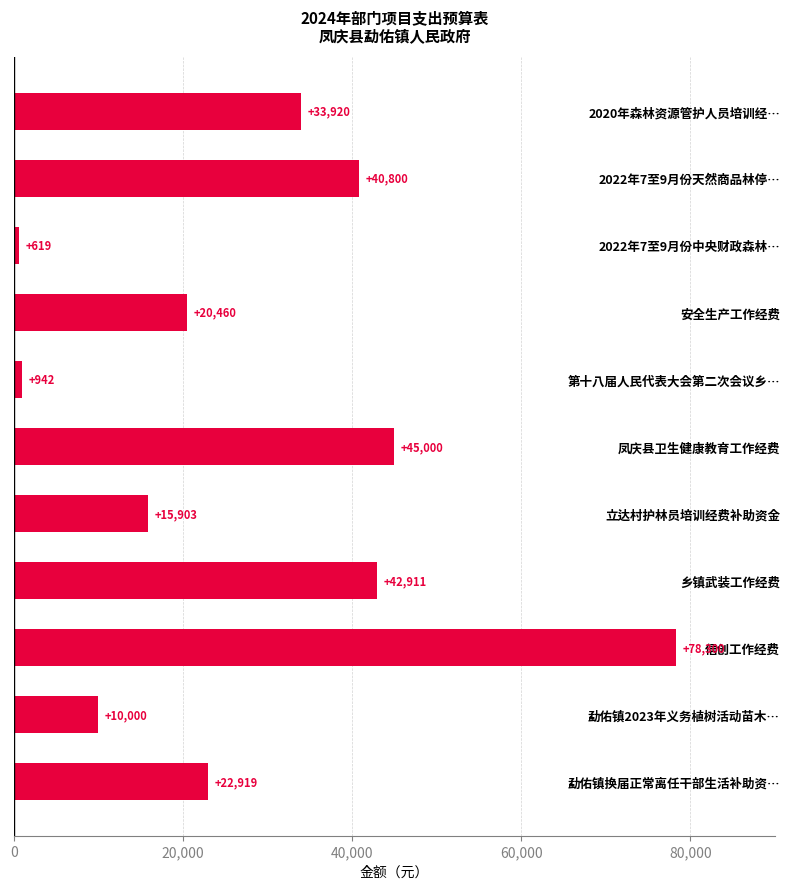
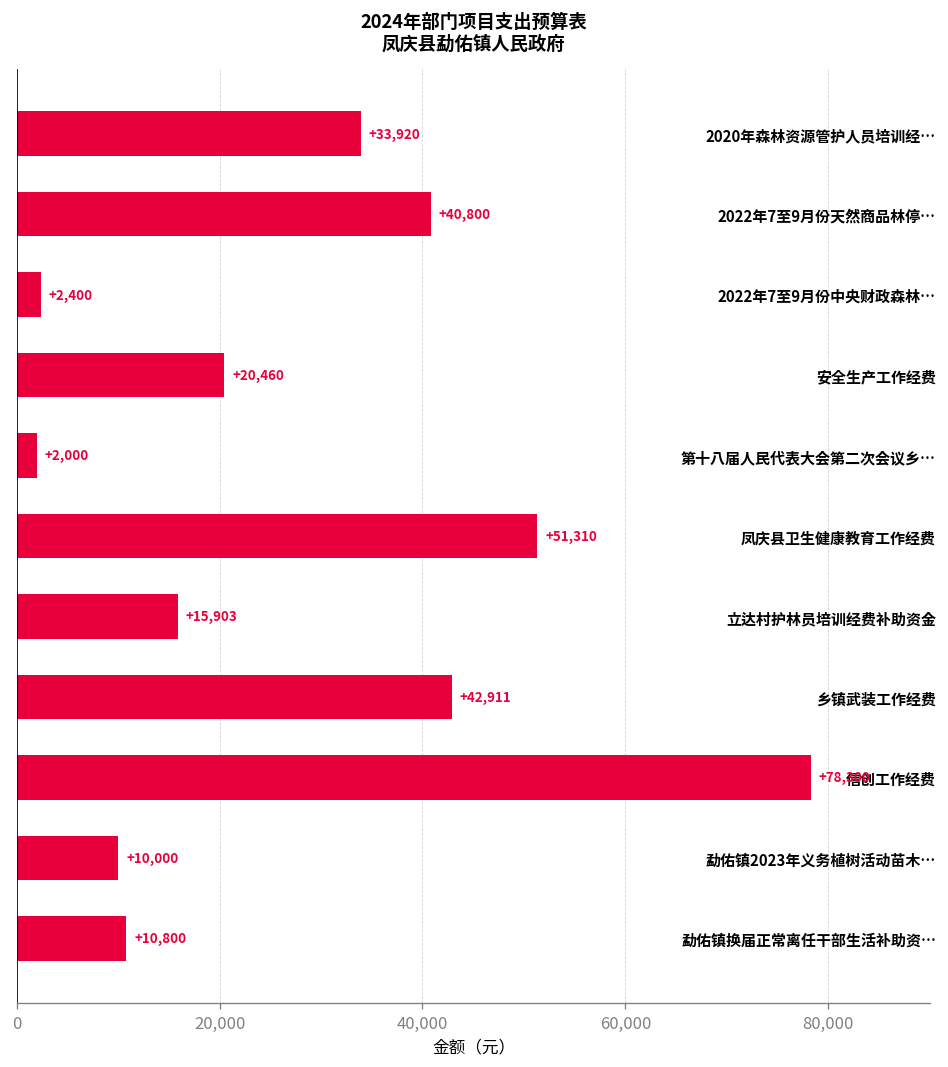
  {
    "2020年森林资源管护人员培训经…": "+33,920",
    "2022年7至9月份天然商品林停…": "+40,800",
-   "2022年7至9月份中央财政森林…": "+619",
-   "第十八届人民代表大会第二次会议乡…": "+942",
-   "凤庆县卫生健康教育工作经费": "+45,000",
+   "2022年7至9月份中央财政森林…": "+2,400",
+   "第十八届人民代表大会第二次会议乡…": "+2,000",
+   "凤庆县卫生健康教育工作经费": "+51,310",
    "立达村护林员培训经费补助资金": "+15,903",
    "乡镇武装工作经费": "+42,911",
    "信创工作经费": "+78,300",
    "勐佑镇2023年义务植树活动苗木…": "+10,000",
-   "勐佑镇换届正常离任干部生活补助资…": "+22,919"
+   "勐佑镇换届正常离任干部生活补助资…": "+10,800"
  }
